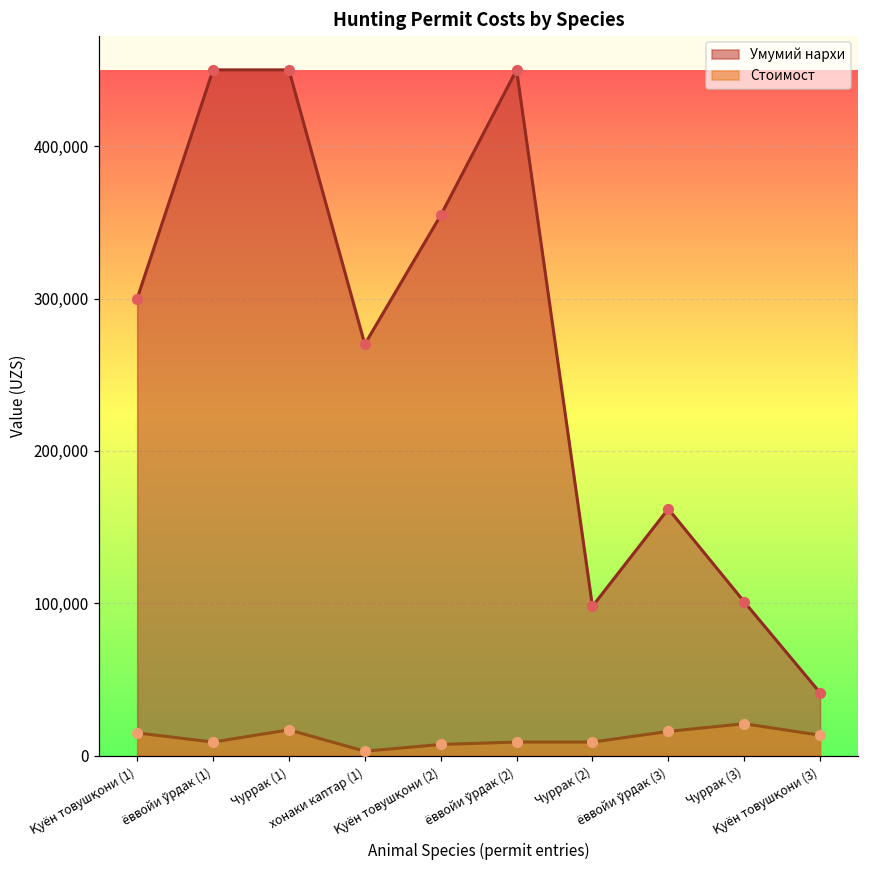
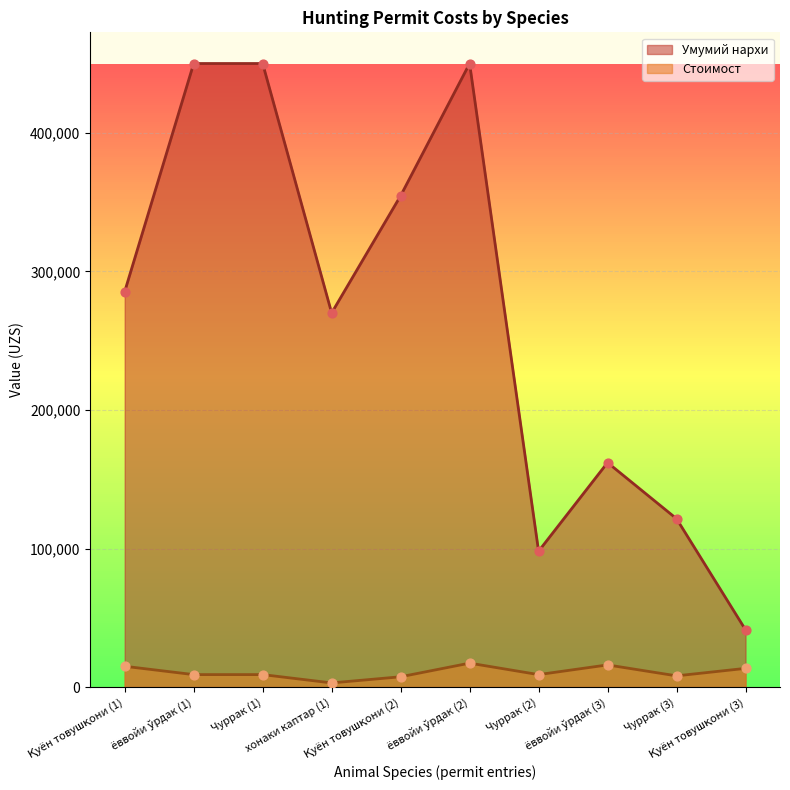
  {
    "Умумий нархи": {
-     "Қуён товушқони (1)": "300,000",
+     "Қуён товушқони (1)": "285,000",
      "ёввойи ўрдак (1)": "450,000",
      "Чуррак (1)": "450,000",
      "хонаки каптар (1)": "270,000",
      "Қуён товушқони (2)": "355,000",
      "ёввойи ўрдак (2)": "450,000",
      "Чуррак (2)": "98,000",
      "ёввойи ўрдак (3)": "162,000",
-     "Чуррак (3)": "101,000",
+     "Чуррак (3)": "122,000",
      "Қуён товушқони (3)": "41,000"
    },
    "Стоимост": {
      "Қуён товушқони (1)": "15,000",
      "ёввойи ўрдак (1)": "9,000",
-     "Чуррак (1)": "17,000",
+     "Чуррак (1)": "9,000",
      "хонаки каптар (1)": "3,000",
      "Қуён товушқони (2)": "7,000",
-     "ёввойи ўрдак (2)": "9,000",
+     "ёввойи ўрдак (2)": "17,000",
      "Чуррак (2)": "9,000",
      "ёввойи ўрдак (3)": "16,000",
-     "Чуррак (3)": "21,000",
+     "Чуррак (3)": "8,000",
      "Қуён товушқони (3)": "14,000"
    }
  }
